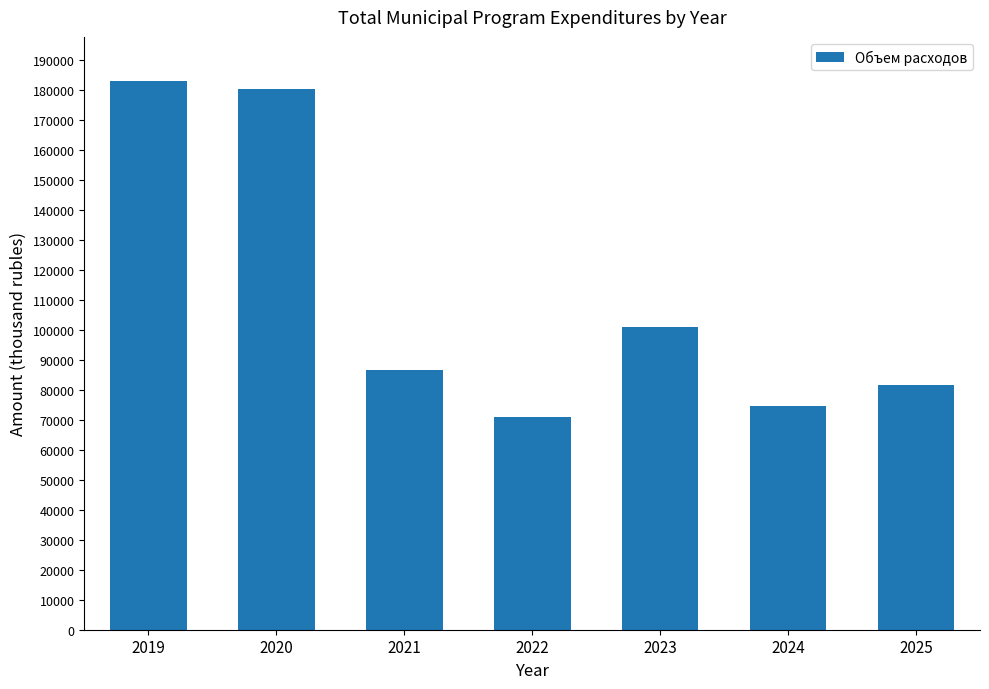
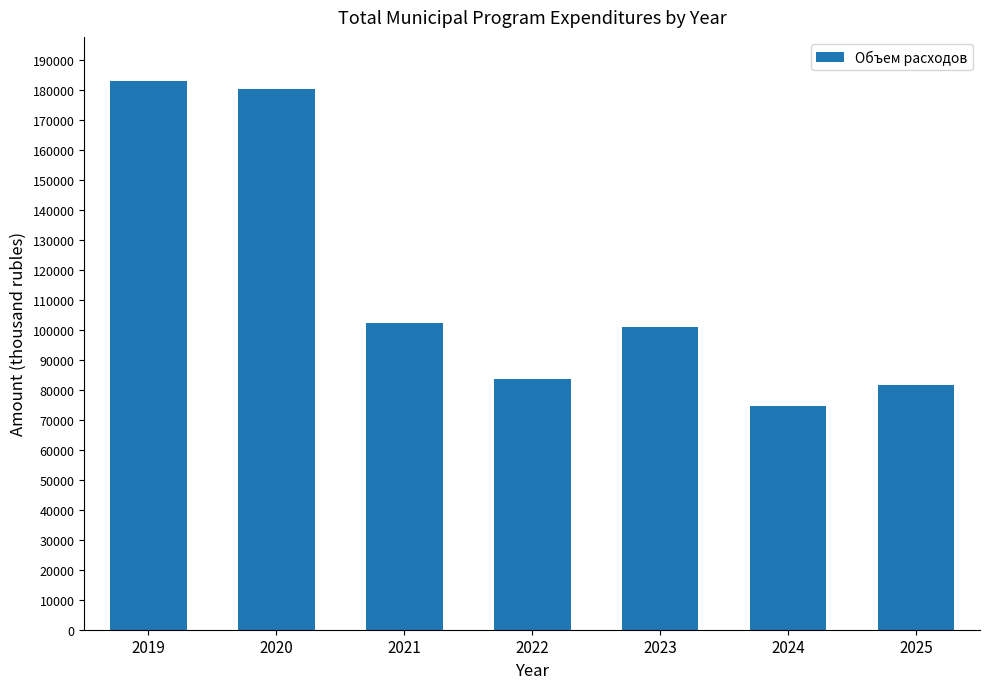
  {
    "2019": 183000,
    "2020": 180000,
-   "2021": 87000,
-   "2022": 71000,
+   "2021": 102000,
+   "2022": 84000,
    "2023": 101000,
    "2024": 75000,
    "2025": 82000
  }
